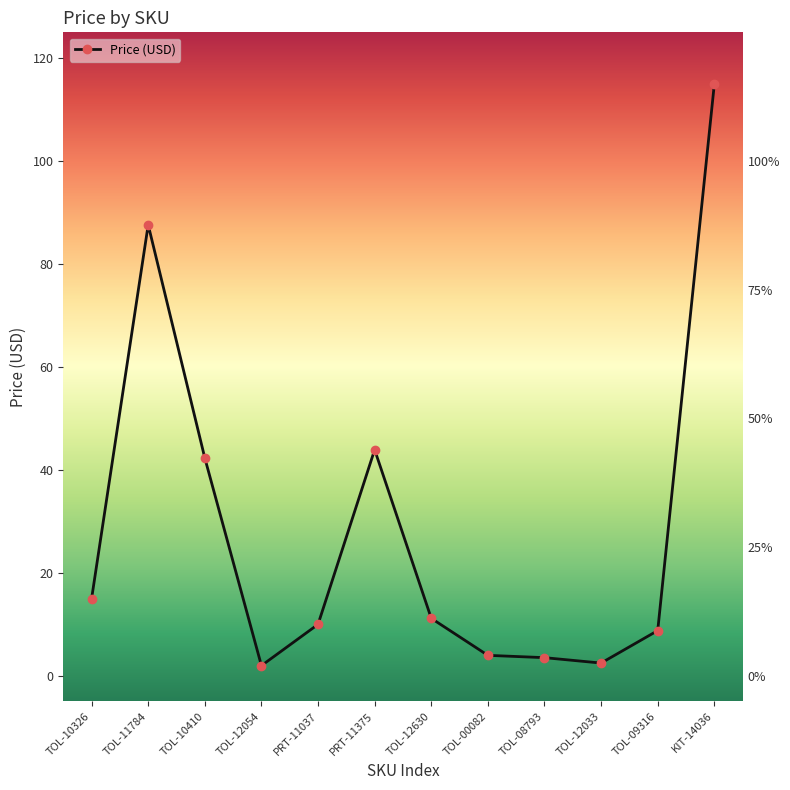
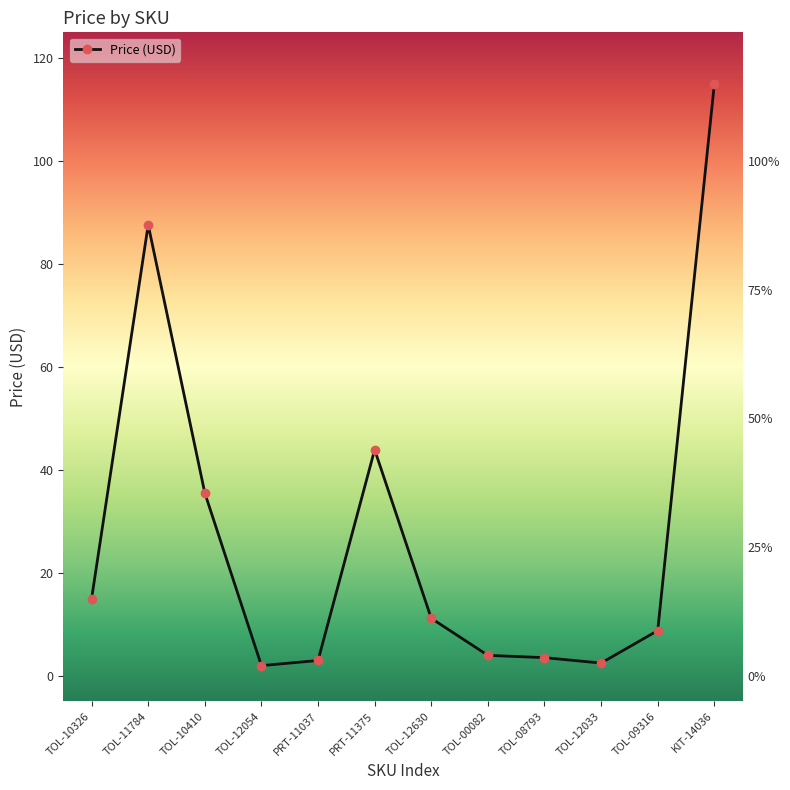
  {
    "TOL-10326": 15,
    "TOL-11784": 88,
-   "TOL-10410": 42,
+   "TOL-10410": 36,
    "TOL-12054": 2,
-   "PRT-11037": 10,
+   "PRT-11037": 3,
    "PRT-11375": 44,
    "TOL-12630": 11,
    "TOL-00082": 4,
    "TOL-08793": 4,
    "TOL-12033": 2,
    "TOL-09316": 9,
    "KIT-14036": 115
  }
